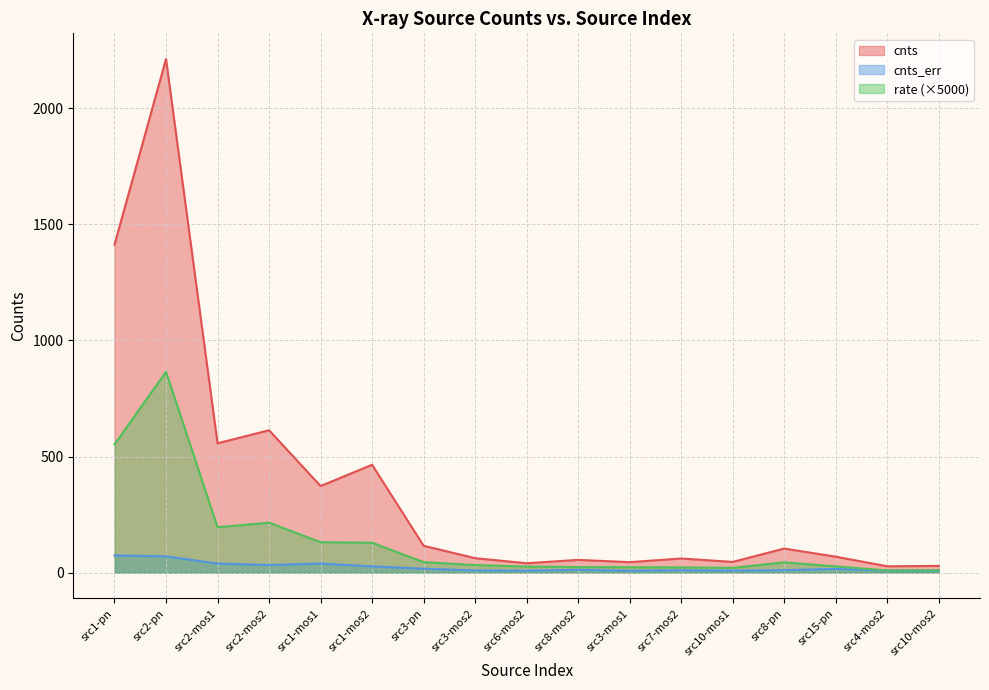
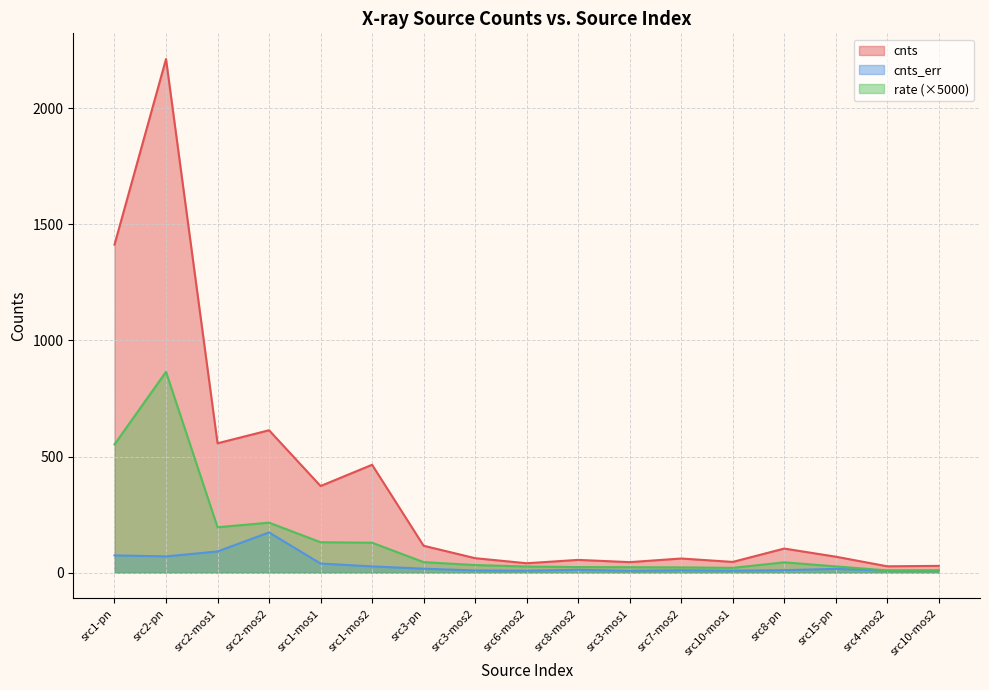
  {
    "cnts": {
      "src1-pn": 1410,
      "src2-pn": 2210,
      "src2-mos1": 560,
      "src2-mos2": 610,
      "src1-mos1": 370,
      "src1-mos2": 460,
      "src3-pn": 120,
      "src3-mos2": 60,
      "src6-mos2": 40,
      "src8-mos2": 50,
      "src3-mos1": 50,
      "src7-mos2": 60,
      "src10-mos1": 50,
      "src8-pn": 100,
      "src15-pn": 70,
      "src4-mos2": 30,
      "src10-mos2": 30
    },
    "cnts_err": {
      "src1-pn": 70,
      "src2-pn": 70,
-     "src2-mos1": 40,
-     "src2-mos2": 30,
+     "src2-mos1": 90,
+     "src2-mos2": 170,
      "src1-mos1": 40,
      "src1-mos2": 30,
      "src3-pn": 20,
      "src3-mos2": 10,
      "src6-mos2": 10,
      "src8-mos2": 10,
      "src3-mos1": 10,
      "src7-mos2": 10,
      "src10-mos1": 10,
      "src8-pn": 10
    },
    "rate (×5000)": {
      "src1-pn": 550,
      "src2-pn": 860,
      "src2-mos1": 200,
      "src2-mos2": 220,
      "src1-mos1": 130,
      "src1-mos2": 130,
      "src3-pn": 50,
      "src3-mos2": 30,
      "src6-mos2": 30,
      "src8-mos2": 20,
      "src3-mos1": 20,
      "src7-mos2": 20,
      "src10-mos1": 20,
      "src8-pn": 40
    }
  }
